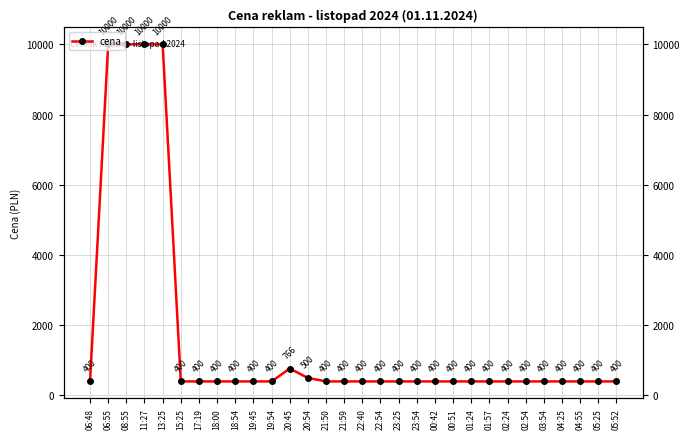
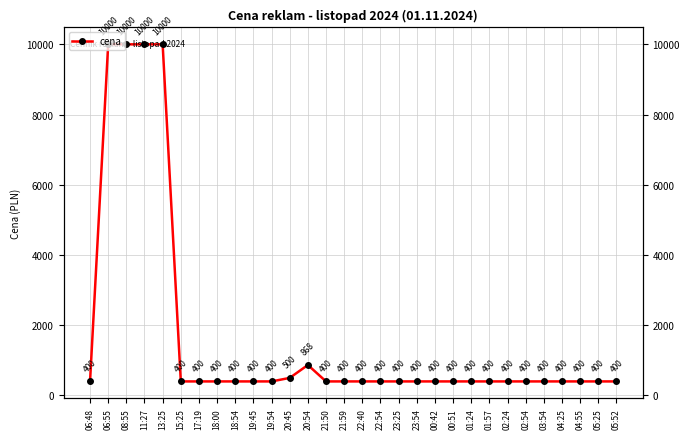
  {
    "06:48": 400,
    "15:25": 400,
    "17:19": 400,
    "18:00": 400,
    "18:54": 400,
    "19:45": 400,
    "19:54": 400,
-   "20:45": 766,
-   "20:54": 500,
+   "20:45": 500,
+   "20:54": 868,
    "21:50": 400,
    "21:59": 400,
    "22:40": 400,
    "22:54": 400,
    "23:25": 400,
    "23:54": 400,
    "00:42": 400,
    "00:51": 400,
    "01:24": 400,
    "01:57": 400,
    "02:24": 400,
    "02:54": 400,
    "03:54": 400,
    "04:25": 400,
    "04:55": 400,
    "05:25": 400,
    "05:52": 400
  }
